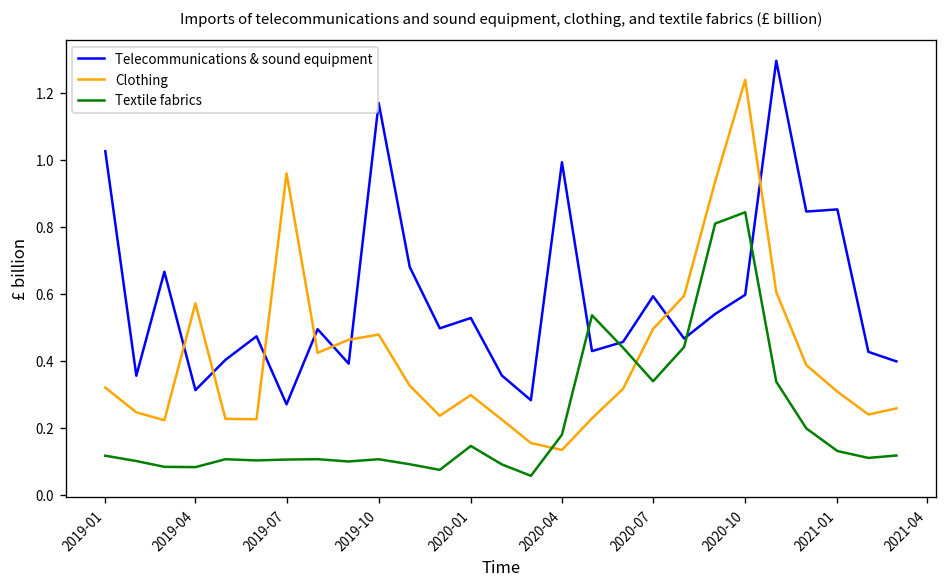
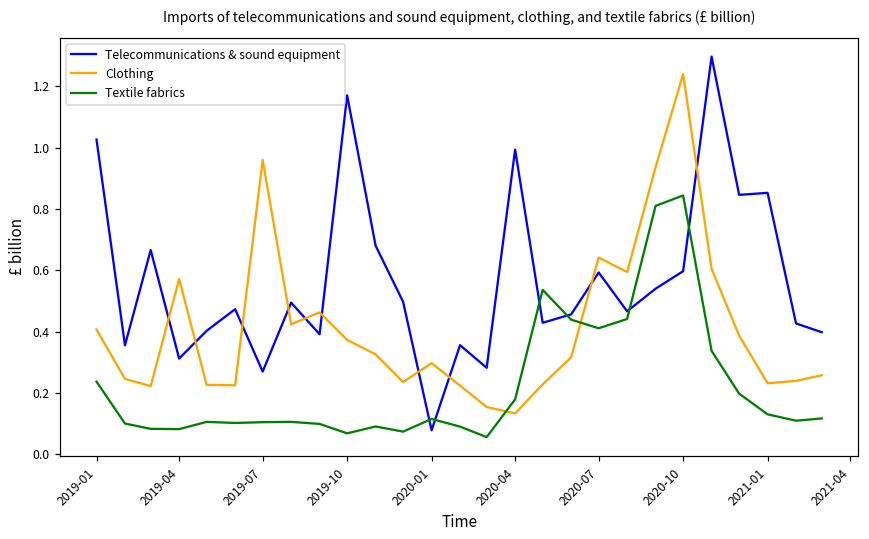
  {
    "Telecommunications & sound equipment": {
      "2019-01": 1.03,
      "2019-04": 0.31,
      "2019-07": 0.27,
      "2019-10": 1.17,
-     "2020-01": 0.53,
+     "2020-01": 0.08,
      "2020-04": 0.99,
      "2020-07": 0.59,
      "2020-10": 0.60,
      "2021-01": 0.85
    },
    "Clothing": {
-     "2019-01": 0.32,
+     "2019-01": 0.41,
      "2019-04": 0.57,
      "2019-07": 0.96,
-     "2019-10": 0.48,
+     "2019-10": 0.37,
      "2020-01": 0.30,
      "2020-04": 0.13,
-     "2020-07": 0.50,
+     "2020-07": 0.64,
      "2020-10": 1.24,
-     "2021-01": 0.31
+     "2021-01": 0.23
    },
    "Textile fabrics": {
-     "2019-01": 0.12,
+     "2019-01": 0.24,
      "2019-04": 0.08,
      "2019-07": 0.11,
-     "2019-10": 0.11,
-     "2020-01": 0.15,
+     "2019-10": 0.07,
+     "2020-01": 0.12,
      "2020-04": 0.18,
-     "2020-07": 0.34,
+     "2020-07": 0.41,
      "2020-10": 0.84,
      "2021-01": 0.13
    }
  }
